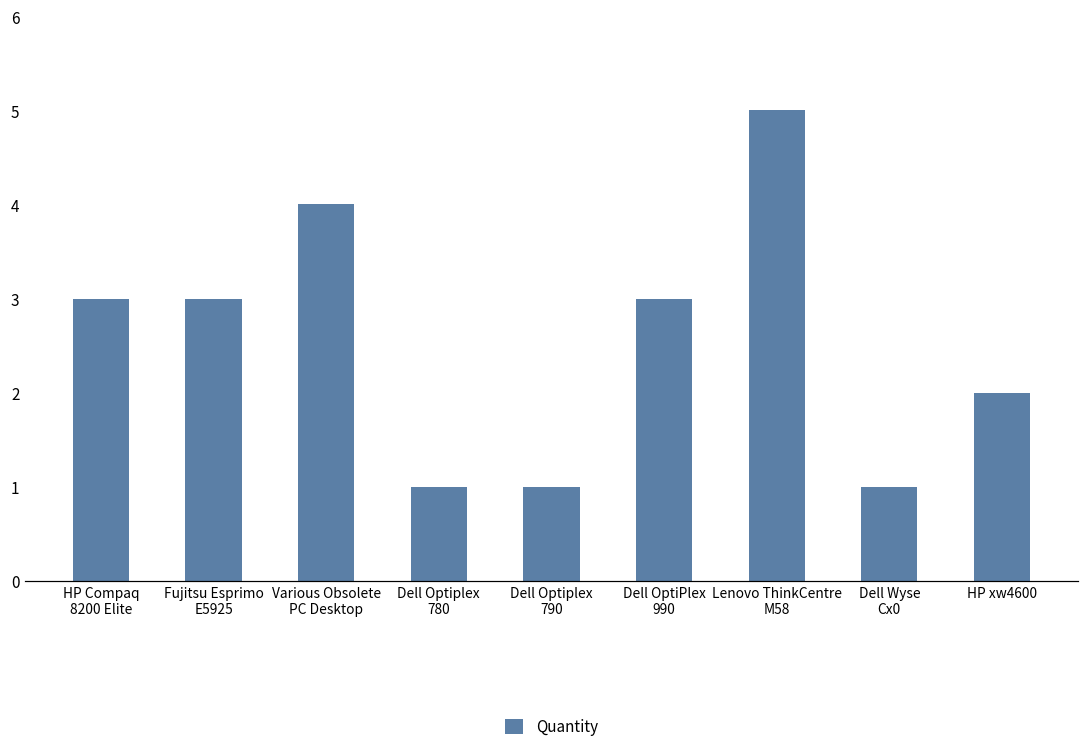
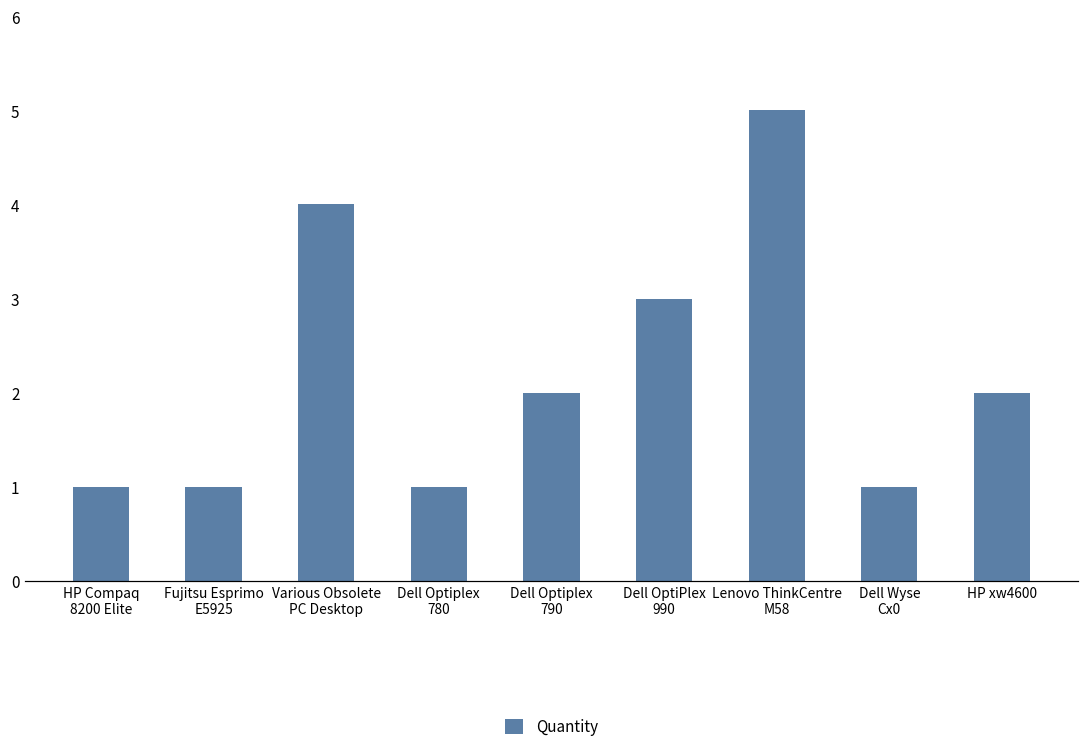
  {
-   "HP Compaq 8200 Elite": 3,
-   "Fujitsu Esprimo E5925": 3,
+   "HP Compaq 8200 Elite": 1,
+   "Fujitsu Esprimo E5925": 1,
    "Various Obsolete PC Desktop": 4,
    "Dell Optiplex 780": 1,
-   "Dell Optiplex 790": 1,
+   "Dell Optiplex 790": 2,
    "Dell OptiPlex 990": 3,
    "Lenovo ThinkCentre M58": 5,
    "Dell Wyse Cx0": 1,
    "HP xw4600": 2
  }
